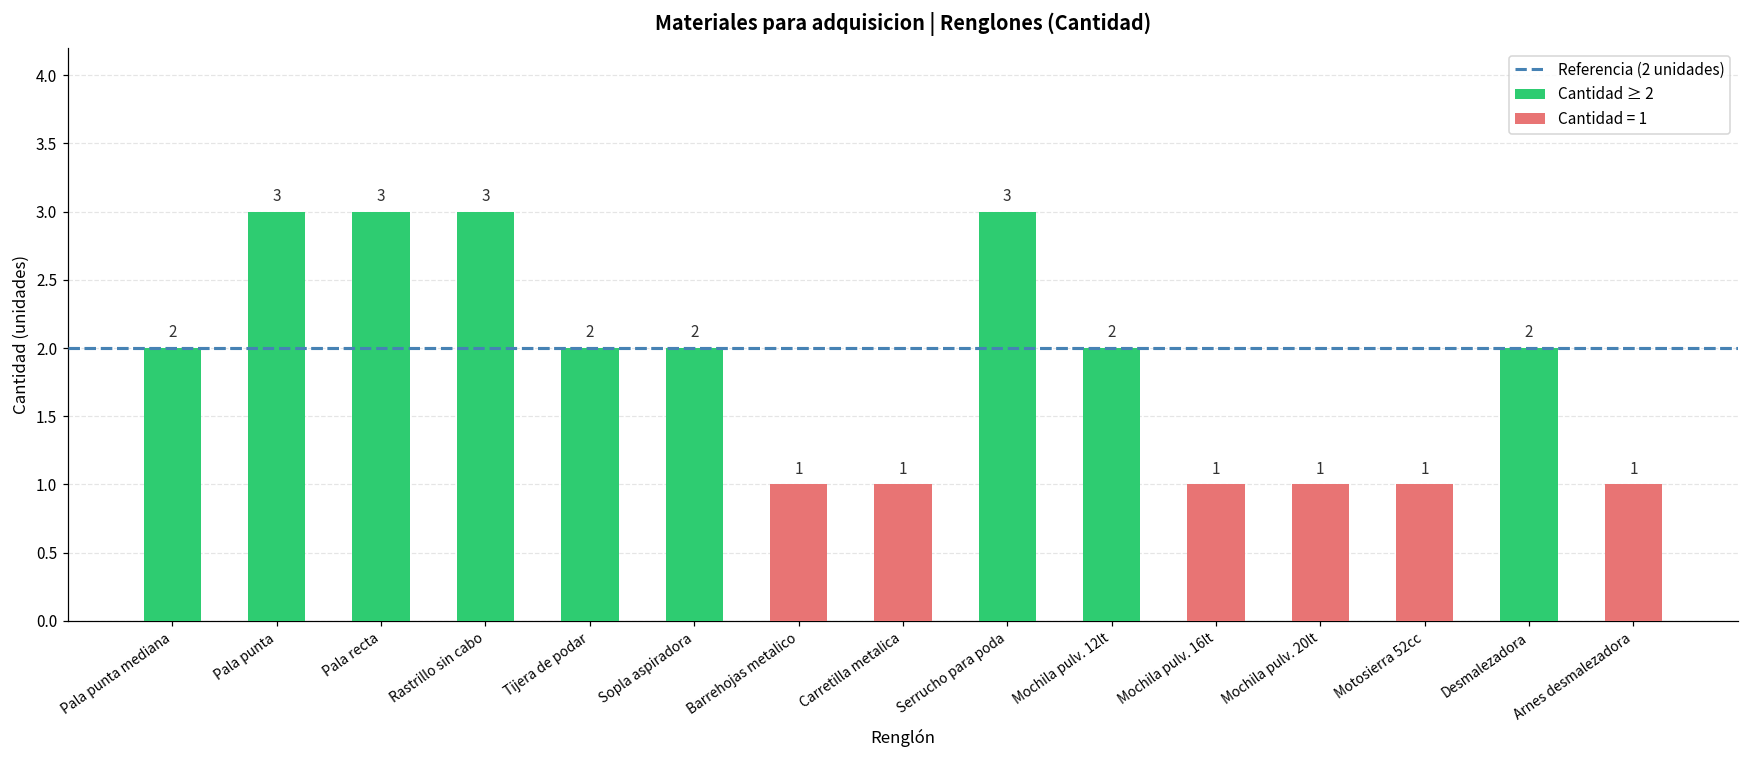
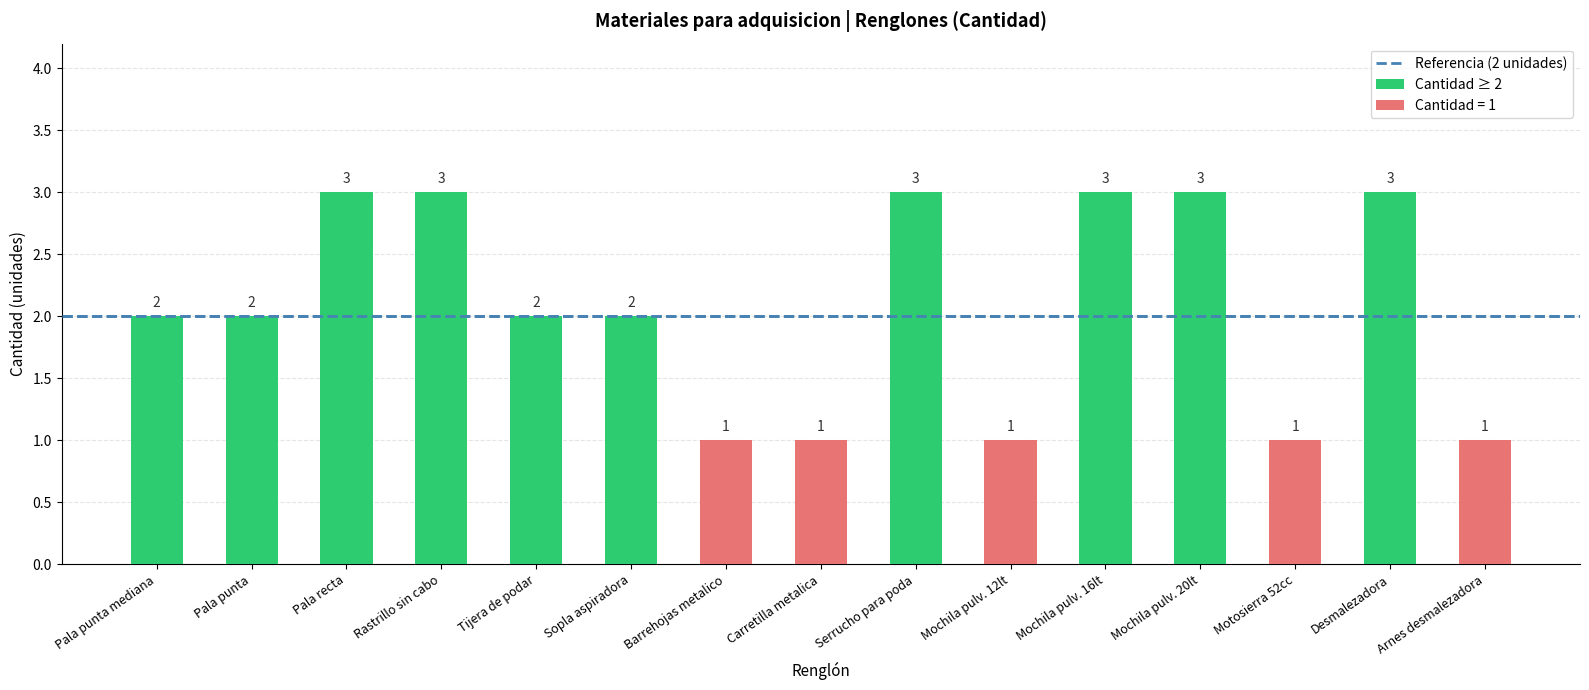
  {
    "Pala punta mediana": 2,
-   "Pala punta": 3,
+   "Pala punta": 2,
    "Pala recta": 3,
    "Rastrillo sin cabo": 3,
    "Tijera de podar": 2,
    "Sopla aspiradora": 2,
    "Barrehojas metalico": 1,
    "Carretilla metalica": 1,
    "Serrucho para poda": 3,
-   "Mochila pulv. 12lt": 2,
-   "Mochila pulv. 16lt": 1,
-   "Mochila pulv. 20lt": 1,
+   "Mochila pulv. 12lt": 1,
+   "Mochila pulv. 16lt": 3,
+   "Mochila pulv. 20lt": 3,
    "Motosierra 52cc": 1,
-   "Desmalezadora": 2,
+   "Desmalezadora": 3,
    "Arnes desmalezadora": 1
  }
